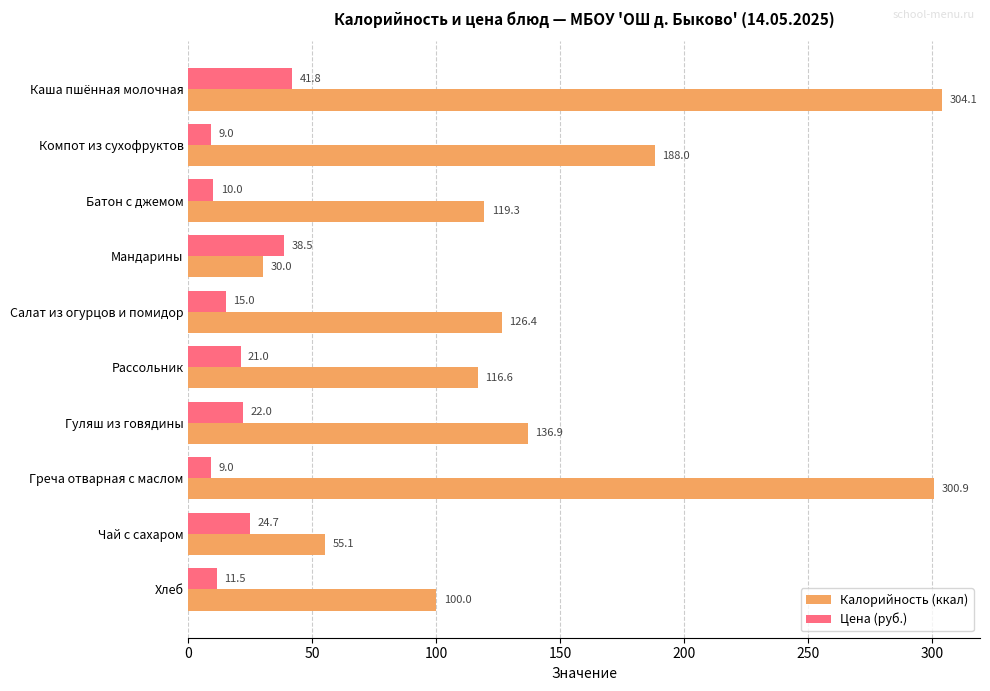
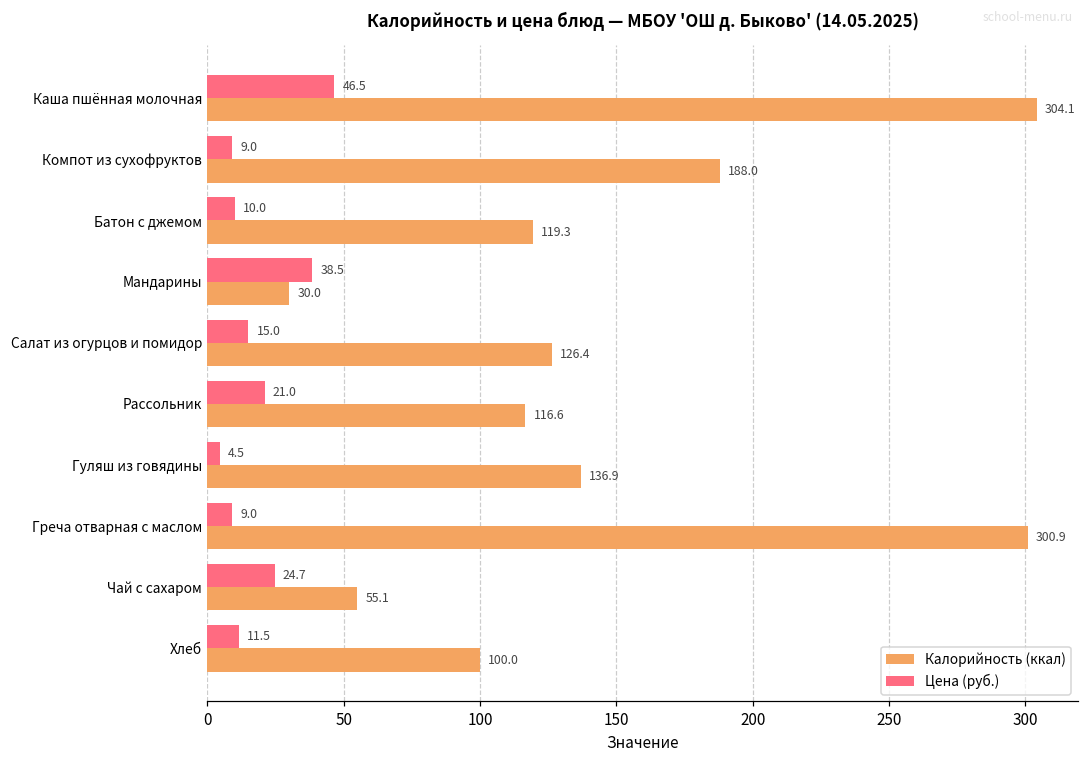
  {
    "Калорийность (ккал)": {
      "Каша пшённая молочная": 304.1,
      "Компот из сухофруктов": 188.0,
      "Батон с джемом": 119.3,
      "Мандарины": 30.0,
      "Салат из огурцов и помидор": 126.4,
      "Рассольник": 116.6,
      "Гуляш из говядины": 136.9,
      "Греча отварная с маслом": 300.9,
      "Чай с сахаром": 55.1,
      "Хлеб": 100.0
    },
    "Цена (руб.)": {
-     "Каша пшённая молочная": 41.8,
+     "Каша пшённая молочная": 46.5,
      "Компот из сухофруктов": 9.0,
      "Батон с джемом": 10.0,
      "Мандарины": 38.5,
      "Салат из огурцов и помидор": 15.0,
      "Рассольник": 21.0,
-     "Гуляш из говядины": 22.0,
+     "Гуляш из говядины": 4.5,
      "Греча отварная с маслом": 9.0,
      "Чай с сахаром": 24.7,
      "Хлеб": 11.5
    }
  }
